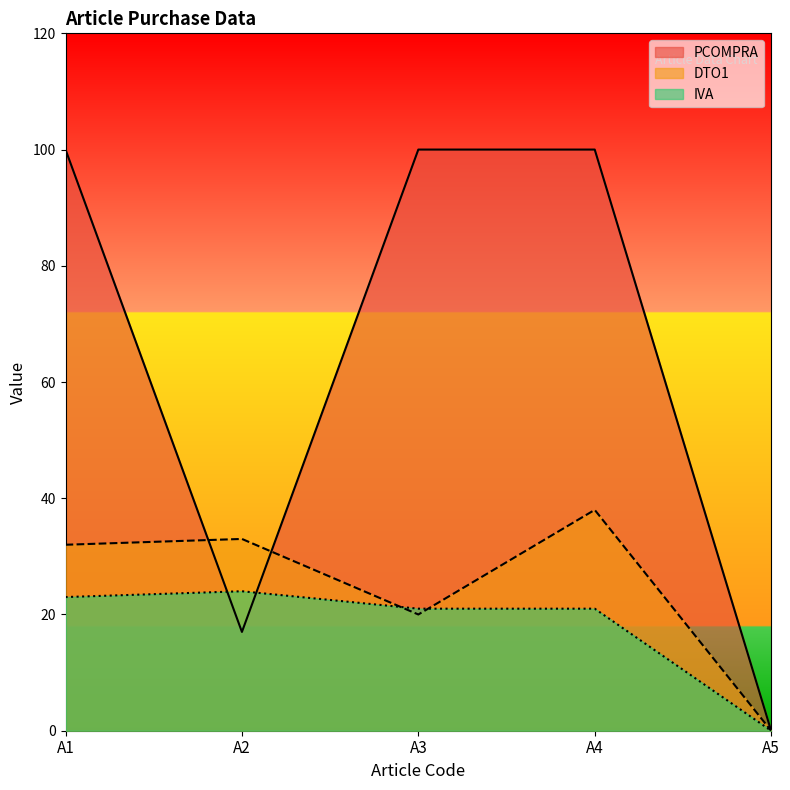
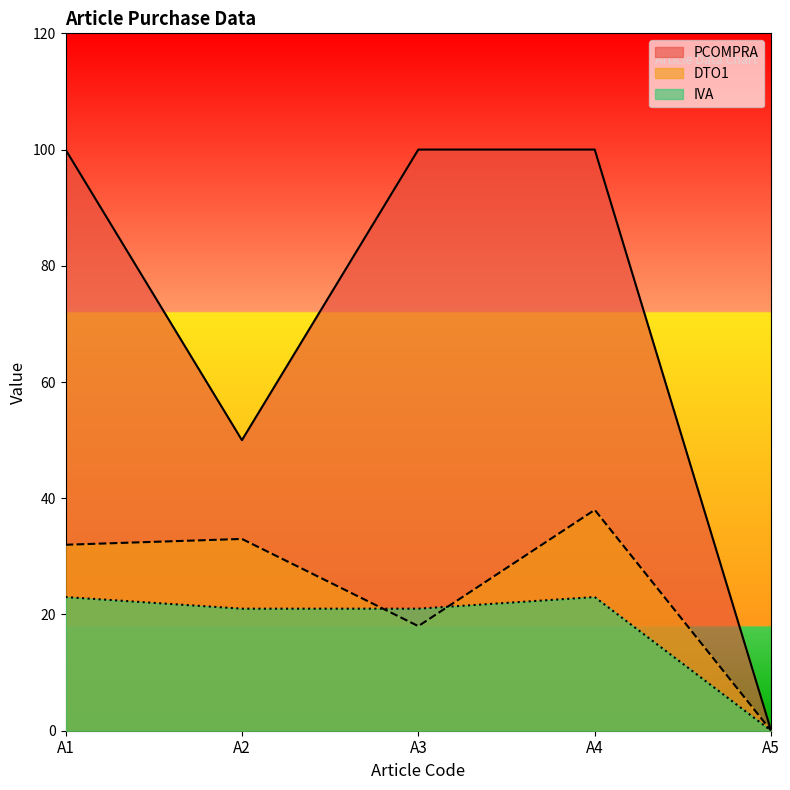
  {
    "PCOMPRA": {
      "A1": 100,
-     "A2": 17,
+     "A2": 50,
      "A3": 100,
      "A4": 100
    },
    "DTO1": {
      "A1": 32,
      "A2": 33,
-     "A3": 20,
+     "A3": 18,
      "A4": 38
    },
    "IVA": {
      "A1": 23,
-     "A2": 24,
+     "A2": 21,
      "A3": 21,
-     "A4": 21
+     "A4": 23
    }
  }
